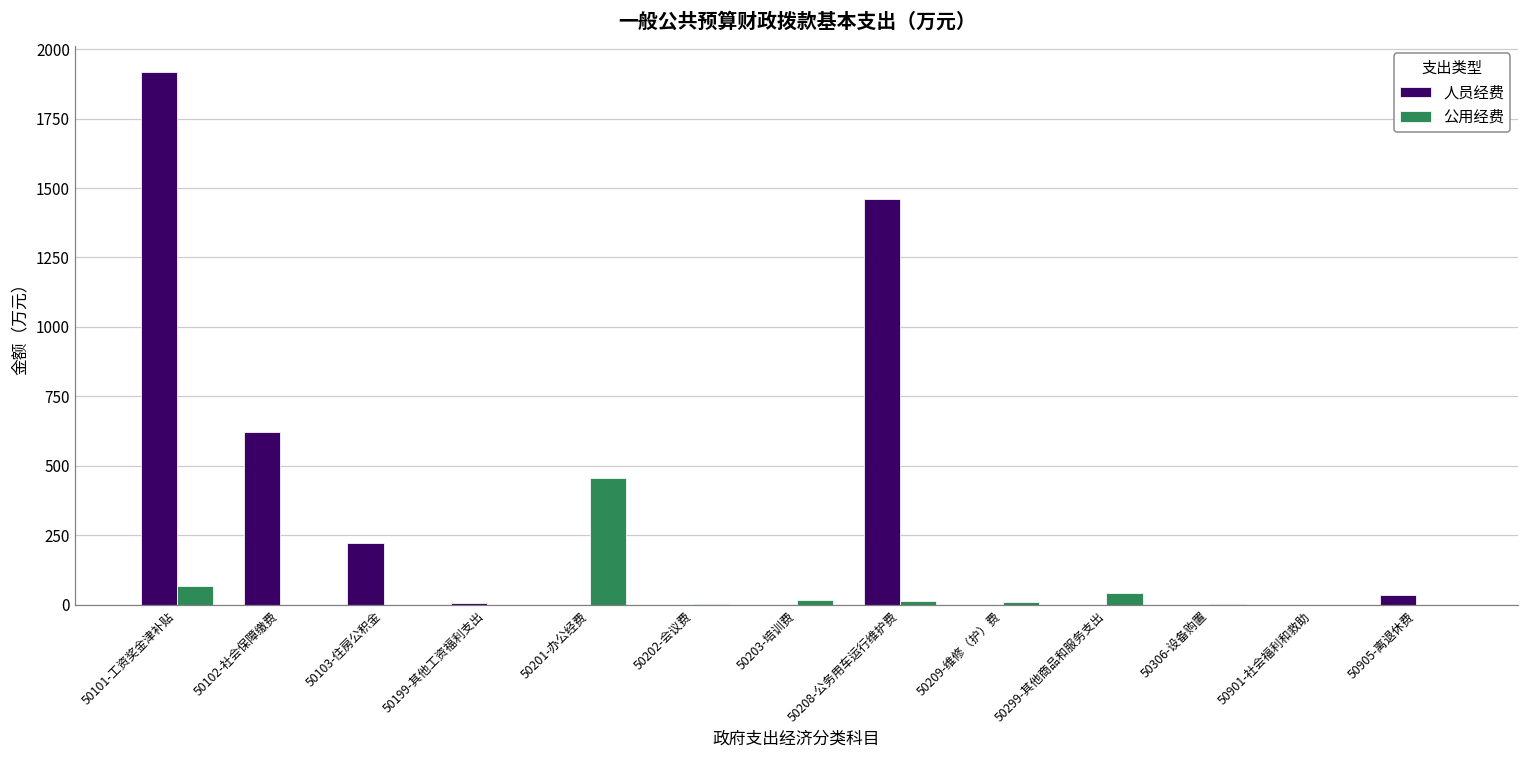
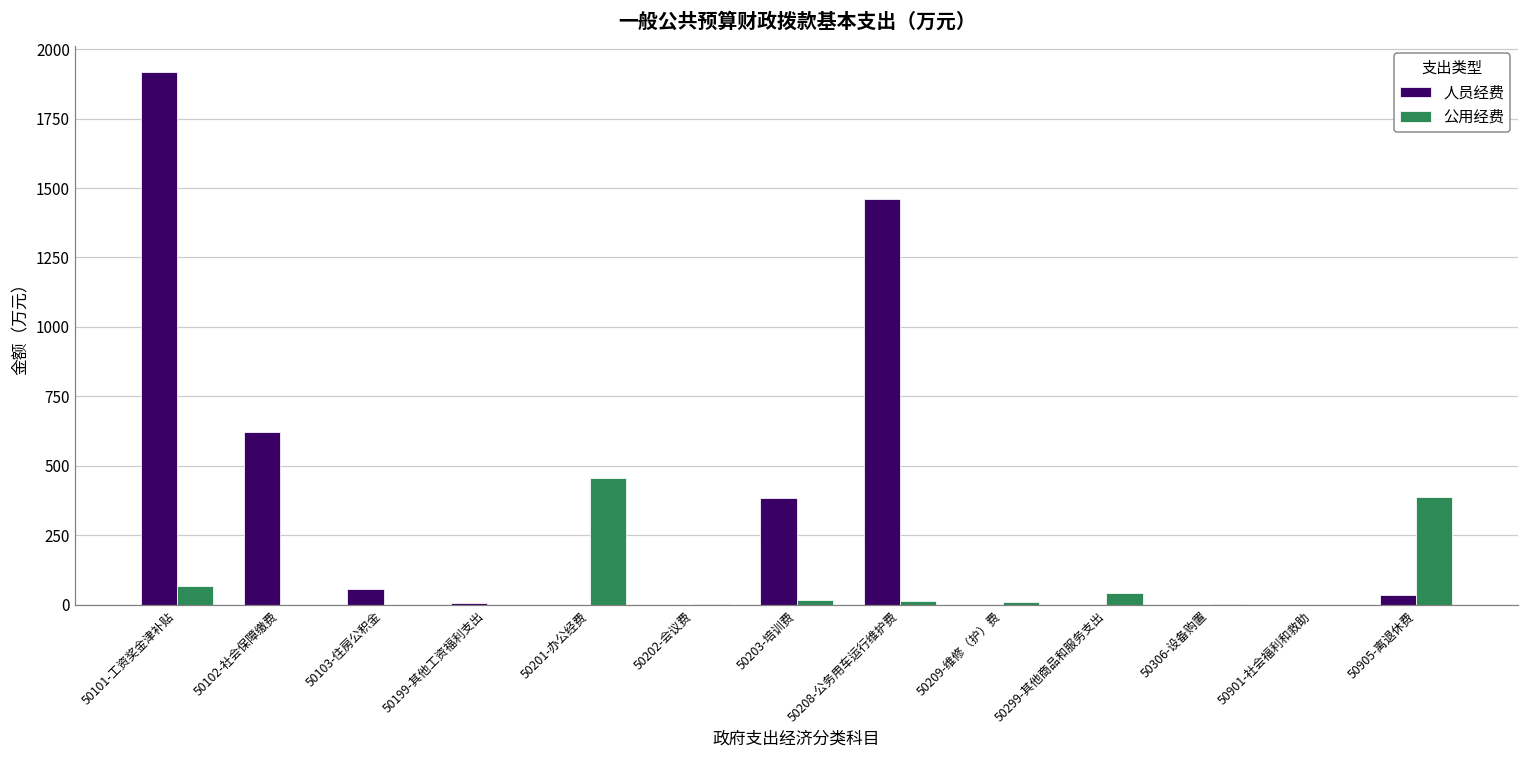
  {
    "人员经费": {
      "50101-工资奖金津补贴": 1920,
      "50102-社会保障缴费": 620,
-     "50103-住房公积金": 220,
+     "50103-住房公积金": 50,
      "50201-办公经费": 0,
      "50202-会议费": 0,
-     "50203-培训费": 0,
+     "50203-培训费": 380,
      "50208-公务用车运行维护费": 1460,
      "50209-维修（护）费": 0,
      "50299-其他商品和服务支出": 0,
      "50306-设备购置": 0,
      "50905-离退休费": 30
    },
    "公用经费": {
      "50101-工资奖金津补贴": 70,
      "50102-社会保障缴费": 0,
      "50103-住房公积金": 0,
      "50199-其他工资福利支出": 0,
      "50201-办公经费": 460,
      "50203-培训费": 20,
      "50208-公务用车运行维护费": 10,
      "50299-其他商品和服务支出": 40,
      "50901-社会福利和救助": 0,
-     "50905-离退休费": 0
+     "50905-离退休费": 390
    }
  }
